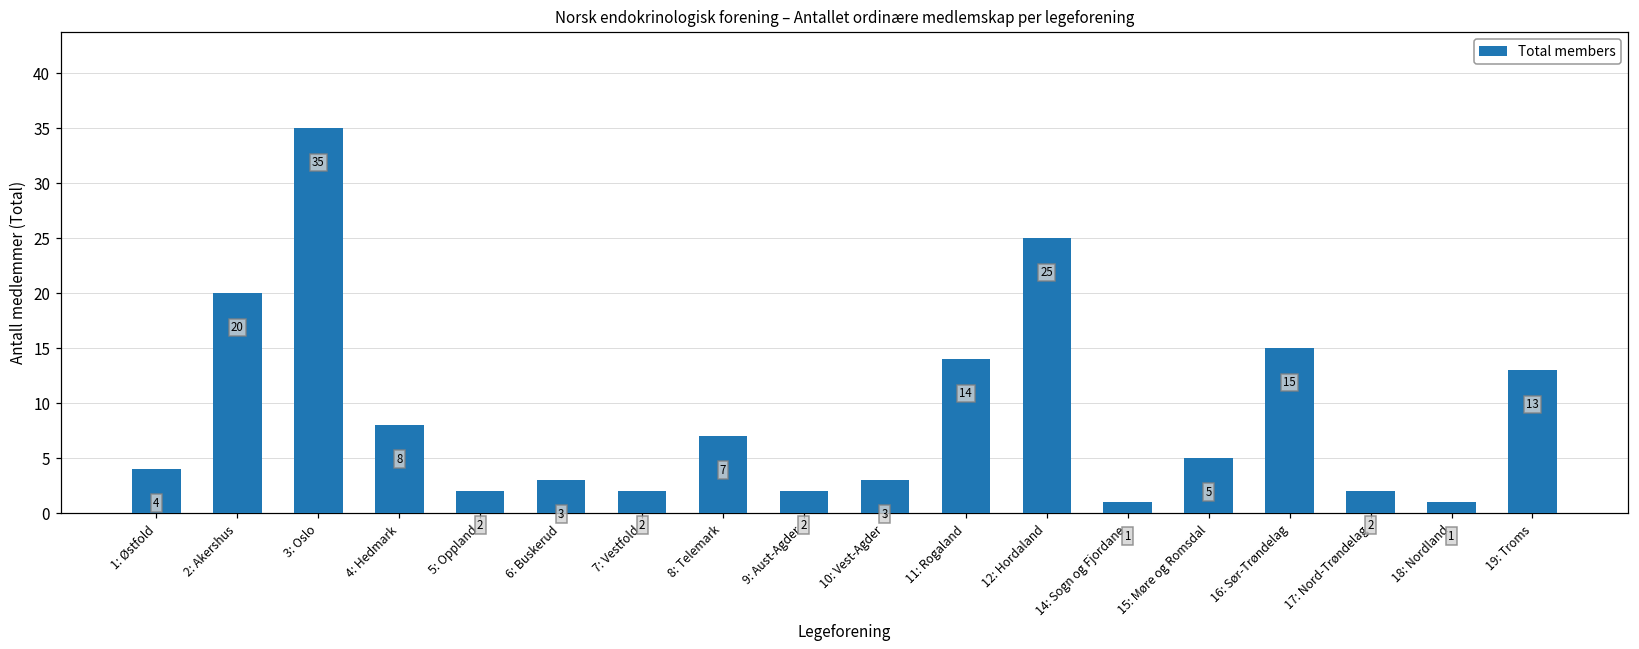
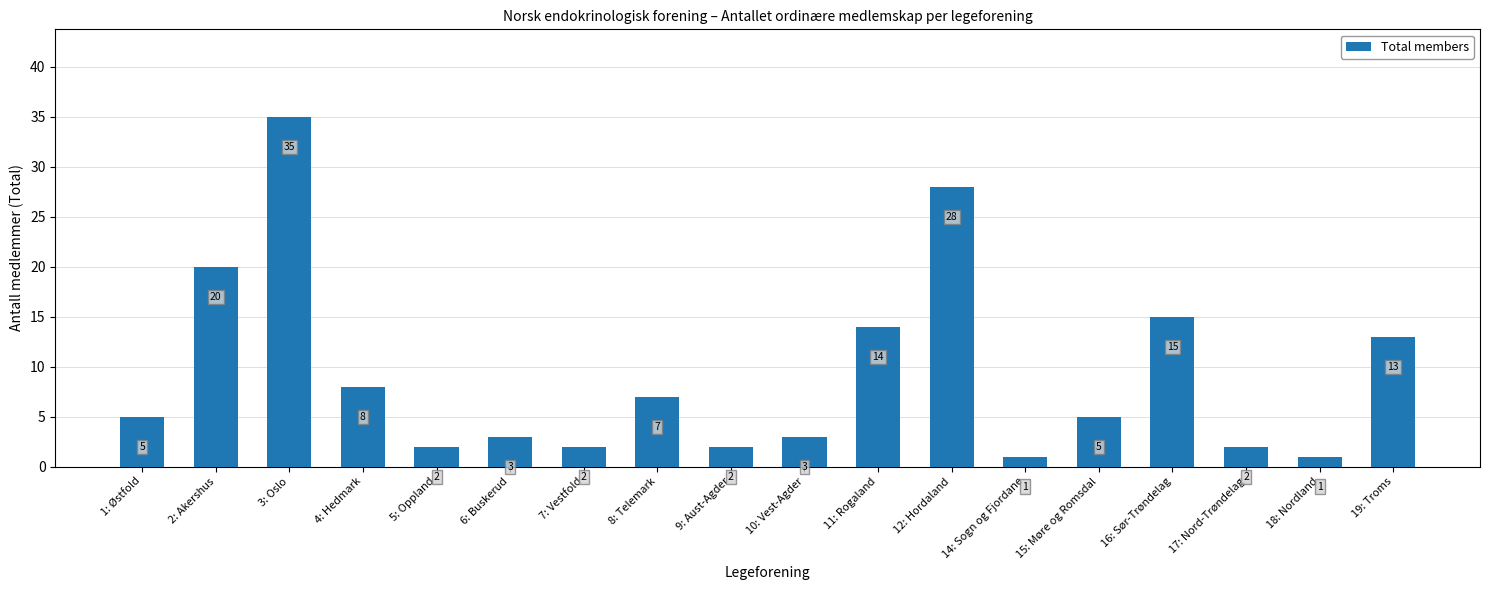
  {
-   "1: Østfold": 4,
-   "12: Hordaland": 25
+   "1: Østfold": 5,
+   "12: Hordaland": 28
  }
